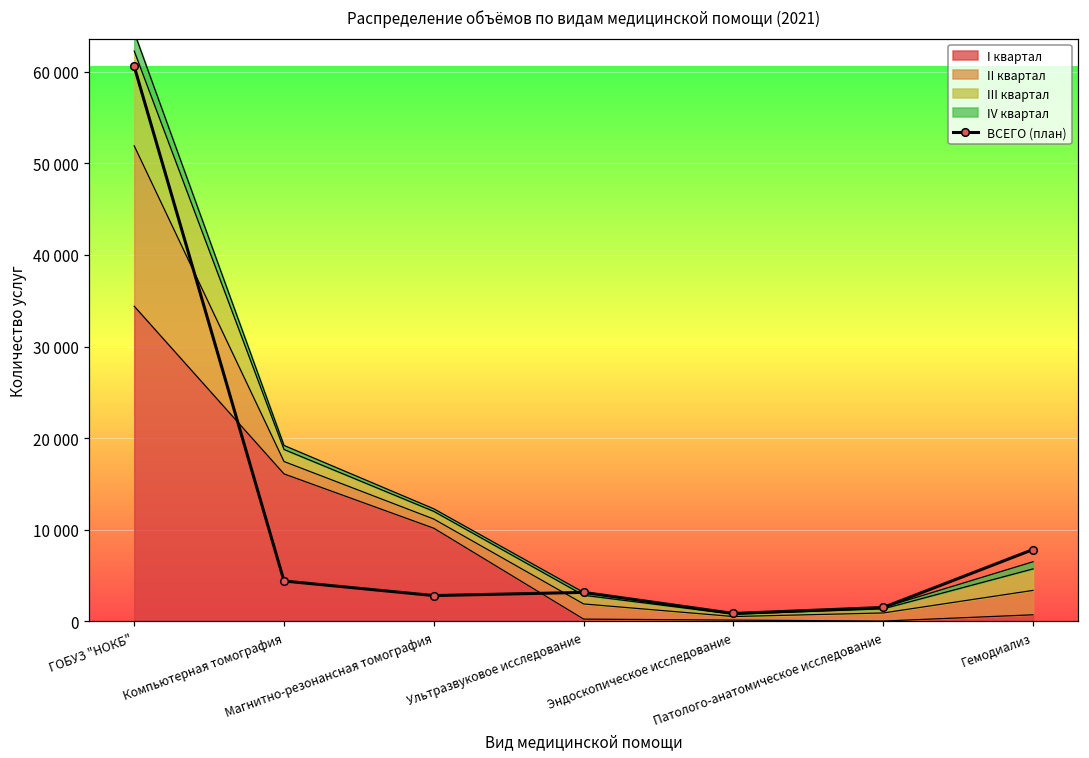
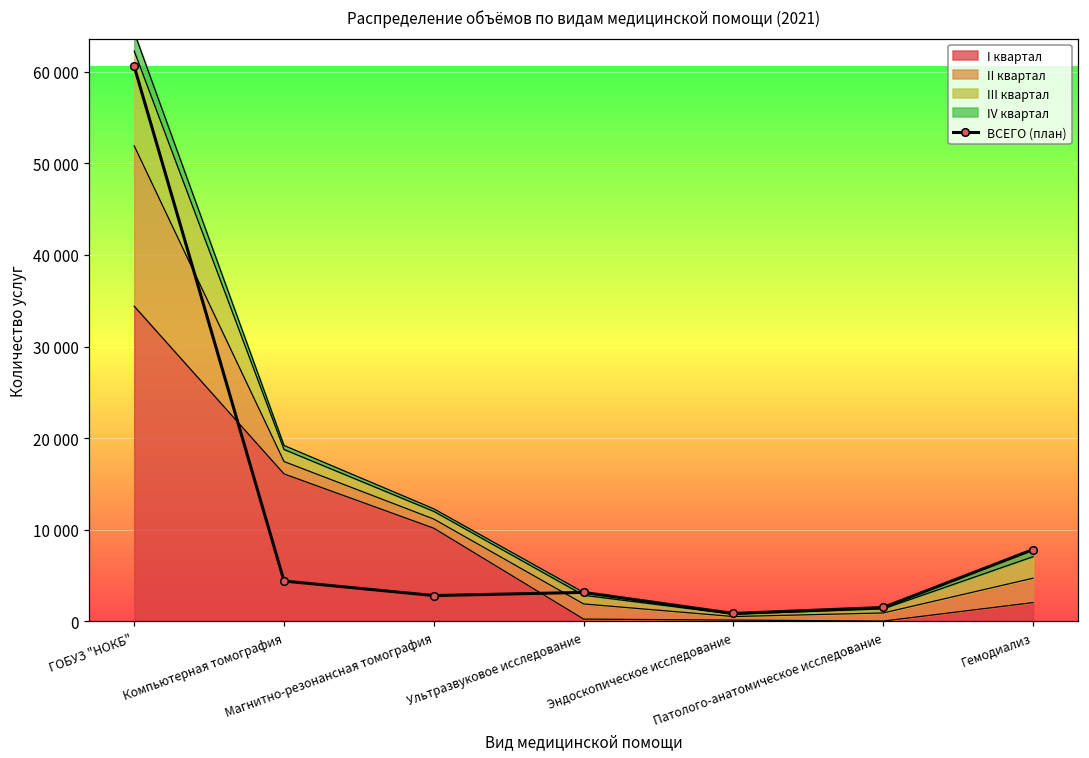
  {
    "I квартал": {
      "ГОБУЗ \"НОКБ\"": 34000,
      "Компьютерная томография": 16000,
      "Магнитно-резонансная томография": 10000,
      "Ультразвуковое исследование": 0,
      "Эндоскопическое исследование": 0,
      "Патолого-анатомическое исследование": 0,
-     "Гемодиализ": 1000
+     "Гемодиализ": 2000
    },
    "IV квартал": {
      "Компьютерная томография": 0
    },
    "ВСЕГО (план)": {
      "ГОБУЗ \"НОКБ\"": 61000,
      "Компьютерная томография": 4000,
      "Магнитно-резонансная томография": 3000
    }
  }
